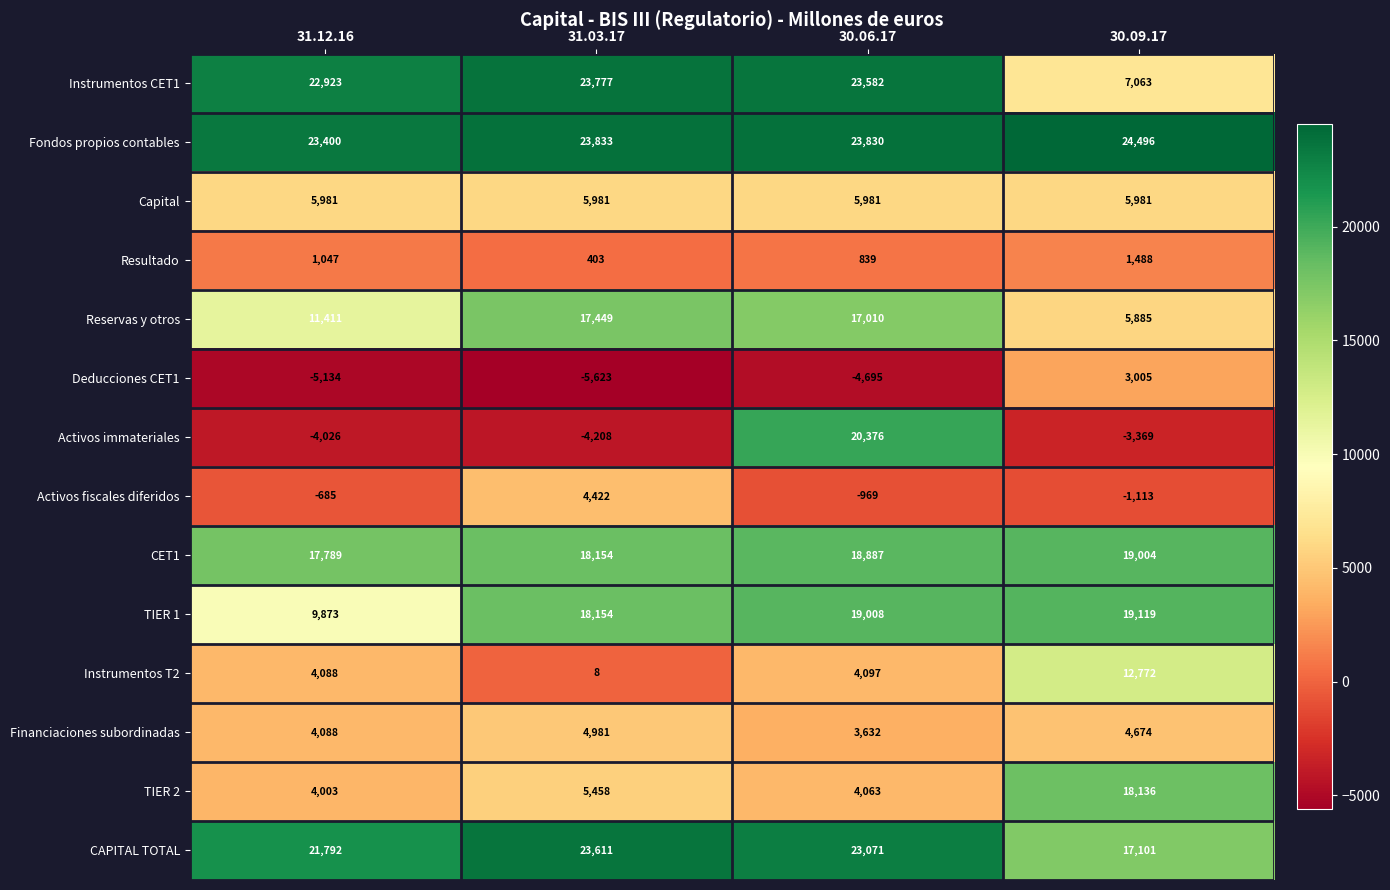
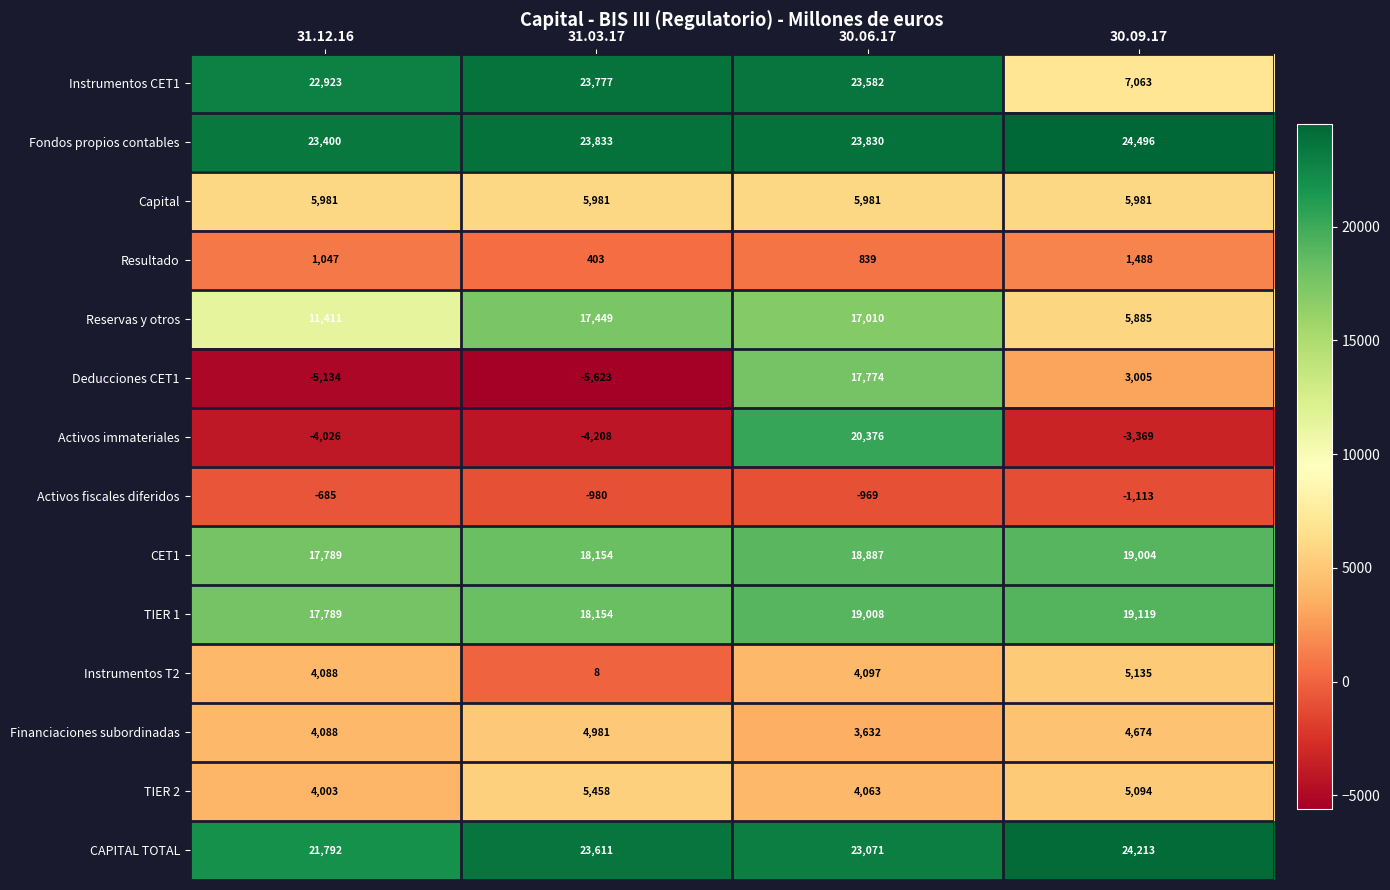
  {
    "Instrumentos CET1": {
      "31.12.16": "22,923",
      "31.03.17": "23,777",
      "30.06.17": "23,582",
      "30.09.17": "7,063"
    },
    "Fondos propios contables": {
      "31.12.16": "23,400",
      "31.03.17": "23,833",
      "30.06.17": "23,830",
      "30.09.17": "24,496"
    },
    "Capital": {
      "31.12.16": "5,981",
      "31.03.17": "5,981",
      "30.06.17": "5,981",
      "30.09.17": "5,981"
    },
    "Resultado": {
      "31.12.16": "1,047",
      "31.03.17": "403",
      "30.06.17": "839",
      "30.09.17": "1,488"
    },
    "Reservas y otros": {
      "31.12.16": "11,411",
      "31.03.17": "17,449",
      "30.06.17": "17,010",
      "30.09.17": "5,885"
    },
    "Deducciones CET1": {
      "31.12.16": "-5,134",
      "31.03.17": "-5,623",
-     "30.06.17": "-4,695",
+     "30.06.17": "17,774",
      "30.09.17": "3,005"
    },
    "Activos immateriales": {
      "31.12.16": "-4,026",
      "31.03.17": "-4,208",
      "30.06.17": "20,376",
      "30.09.17": "-3,369"
    },
    "Activos fiscales diferidos": {
      "31.12.16": "-685",
-     "31.03.17": "4,422",
+     "31.03.17": "-980",
      "30.06.17": "-969",
      "30.09.17": "-1,113"
    },
    "CET1": {
      "31.12.16": "17,789",
      "31.03.17": "18,154",
      "30.06.17": "18,887",
      "30.09.17": "19,004"
    },
    "TIER 1": {
-     "31.12.16": "9,873",
+     "31.12.16": "17,789",
      "31.03.17": "18,154",
      "30.06.17": "19,008",
      "30.09.17": "19,119"
    },
    "Instrumentos T2": {
      "31.12.16": "4,088",
      "31.03.17": "8",
      "30.06.17": "4,097",
-     "30.09.17": "12,772"
+     "30.09.17": "5,135"
    },
    "Financiaciones subordinadas": {
      "31.12.16": "4,088",
      "31.03.17": "4,981",
      "30.06.17": "3,632",
      "30.09.17": "4,674"
    },
    "TIER 2": {
      "31.12.16": "4,003",
      "31.03.17": "5,458",
      "30.06.17": "4,063",
-     "30.09.17": "18,136"
+     "30.09.17": "5,094"
    },
    "CAPITAL TOTAL": {
      "31.12.16": "21,792",
      "31.03.17": "23,611",
      "30.06.17": "23,071",
-     "30.09.17": "17,101"
+     "30.09.17": "24,213"
    }
  }
